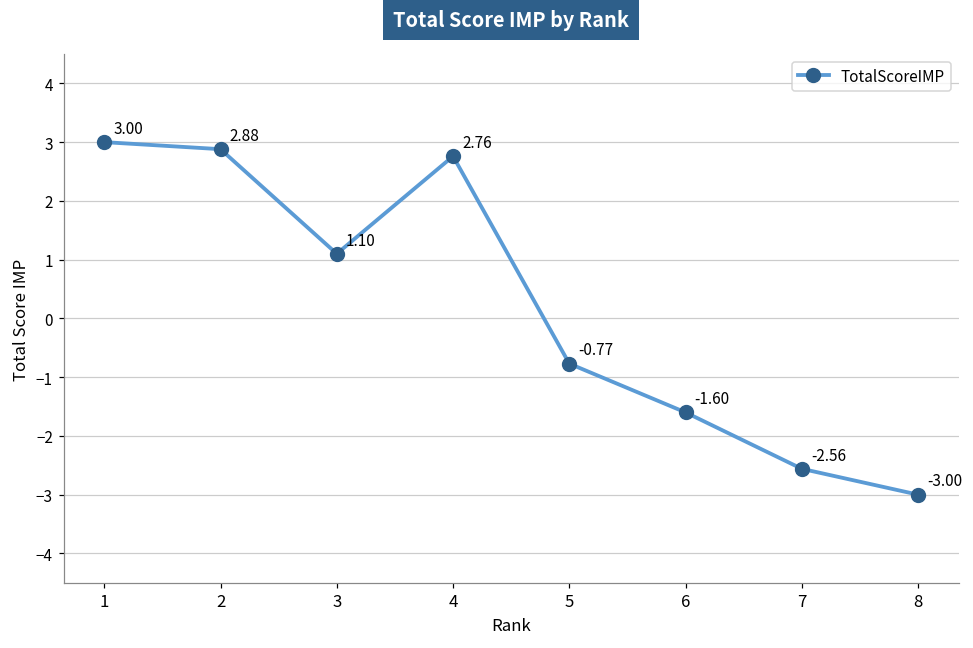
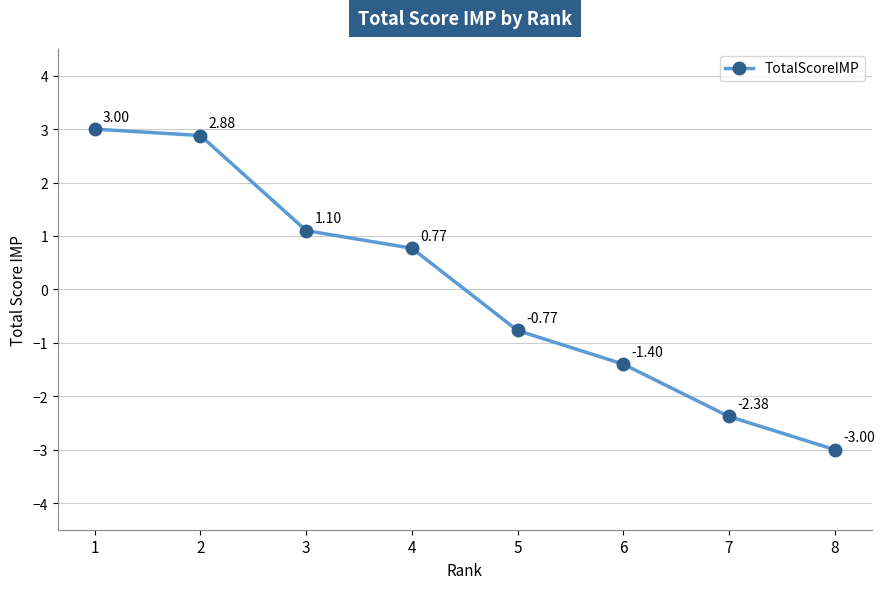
  {
    "1": 3.00,
    "2": 2.88,
    "3": 1.10,
-   "4": 2.76,
+   "4": 0.77,
    "5": -0.77,
-   "6": -1.60,
-   "7": -2.56,
+   "6": -1.40,
+   "7": -2.38,
    "8": -3.00
  }
